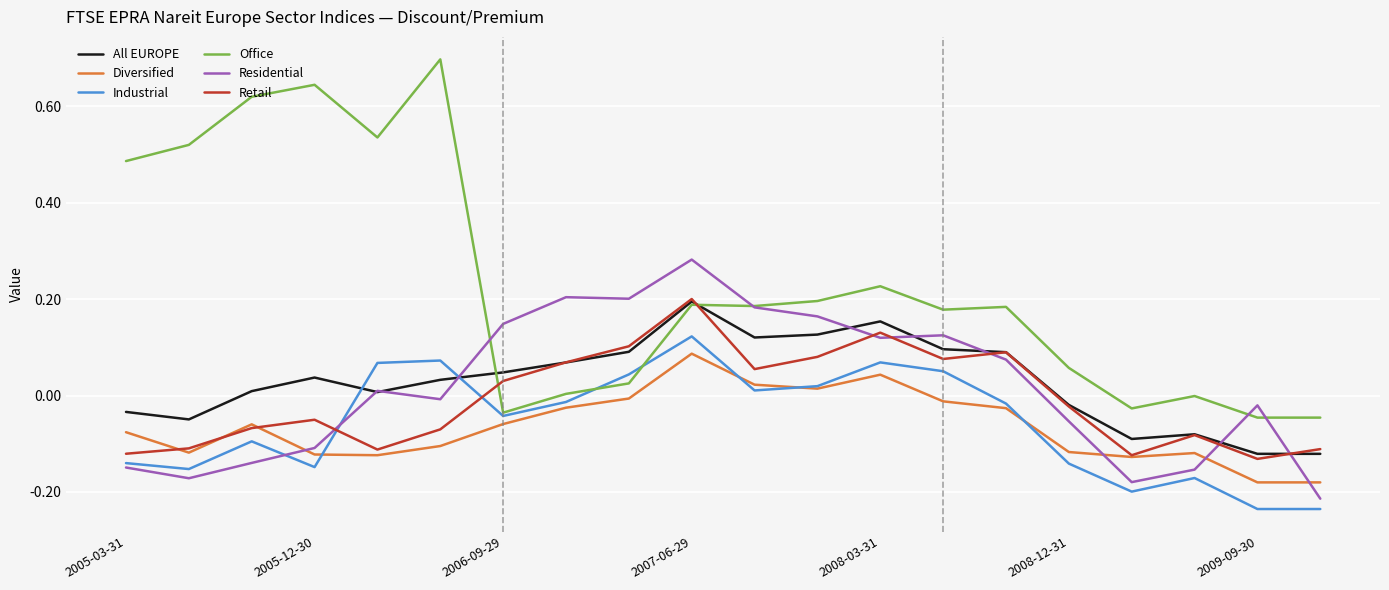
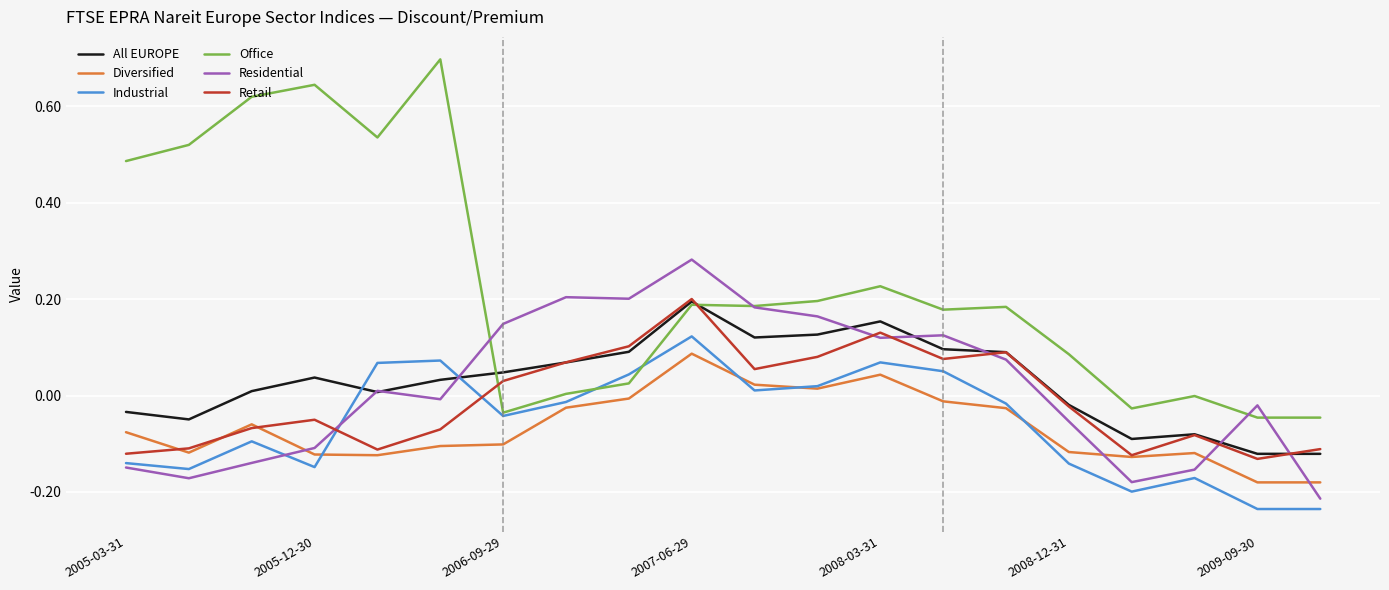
  {
    "All EUROPE": {
      "2005-03-31": -0.03,
      "2005-12-30": 0.04,
      "2006-09-29": 0.05,
      "2008-03-31": 0.15,
      "2009-09-30": -0.12
    },
    "Diversified": {
      "2005-03-31": -0.08,
      "2005-12-30": -0.12,
-     "2006-09-29": -0.06,
+     "2006-09-29": -0.10,
      "2007-06-29": 0.09,
      "2008-03-31": 0.04,
      "2008-12-31": -0.12,
      "2009-09-30": -0.18
    },
    "Industrial": {
      "2005-03-31": -0.14,
      "2005-12-30": -0.15,
      "2006-09-29": -0.04,
      "2007-06-29": 0.12,
      "2008-03-31": 0.07,
      "2008-12-31": -0.14,
      "2009-09-30": -0.24
    },
    "Office": {
      "2005-03-31": 0.49,
      "2005-12-30": 0.64,
      "2006-09-29": -0.04,
      "2007-06-29": 0.19,
      "2008-03-31": 0.23,
-     "2008-12-31": 0.06,
+     "2008-12-31": 0.09,
      "2009-09-30": -0.05
    },
    "Residential": {
      "2005-03-31": -0.15,
      "2005-12-30": -0.11,
      "2006-09-29": 0.15,
      "2007-06-29": 0.28,
      "2008-03-31": 0.12,
      "2008-12-31": -0.05,
      "2009-09-30": -0.02
    },
    "Retail": {
      "2005-03-31": -0.12,
      "2005-12-30": -0.05,
      "2006-09-29": 0.03,
      "2008-03-31": 0.13,
      "2009-09-30": -0.13
    }
  }
